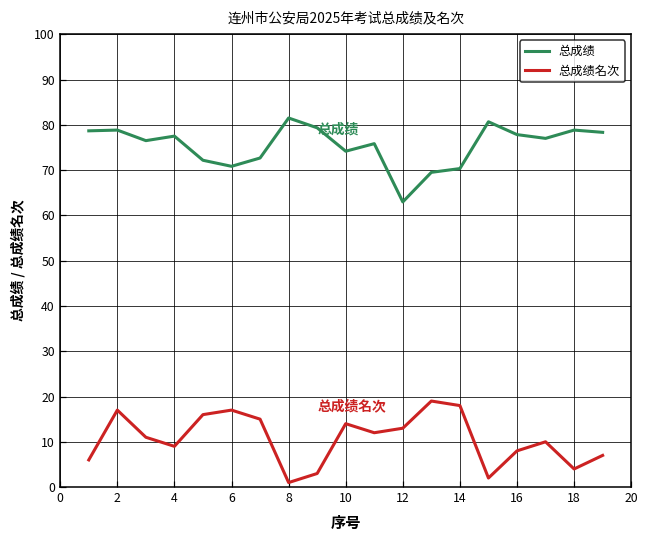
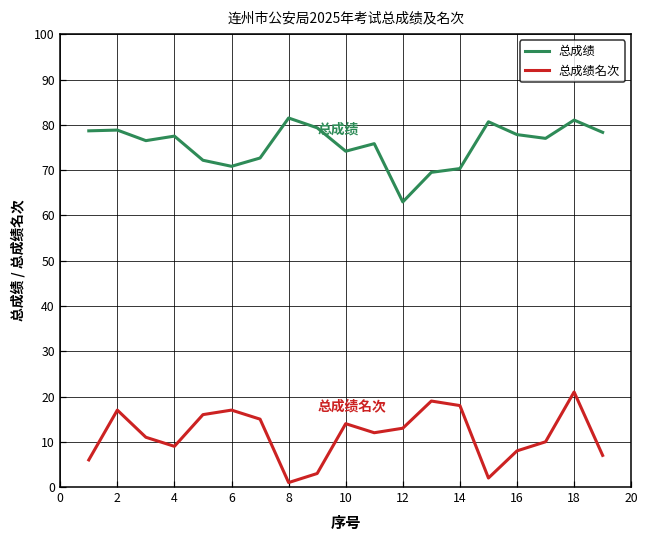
  {
    "总成绩": {
      "2": 79,
      "4": 78,
      "6": 71,
      "8": 82,
      "10": 74,
      "12": 63,
      "14": 70,
      "16": 78,
-     "18": 79
+     "18": 81
    },
    "总成绩名次": {
      "2": 17,
      "4": 9,
      "6": 17,
      "8": 1,
      "10": 14,
      "12": 13,
      "14": 18,
      "16": 8,
-     "18": 4
+     "18": 21
    }
  }
